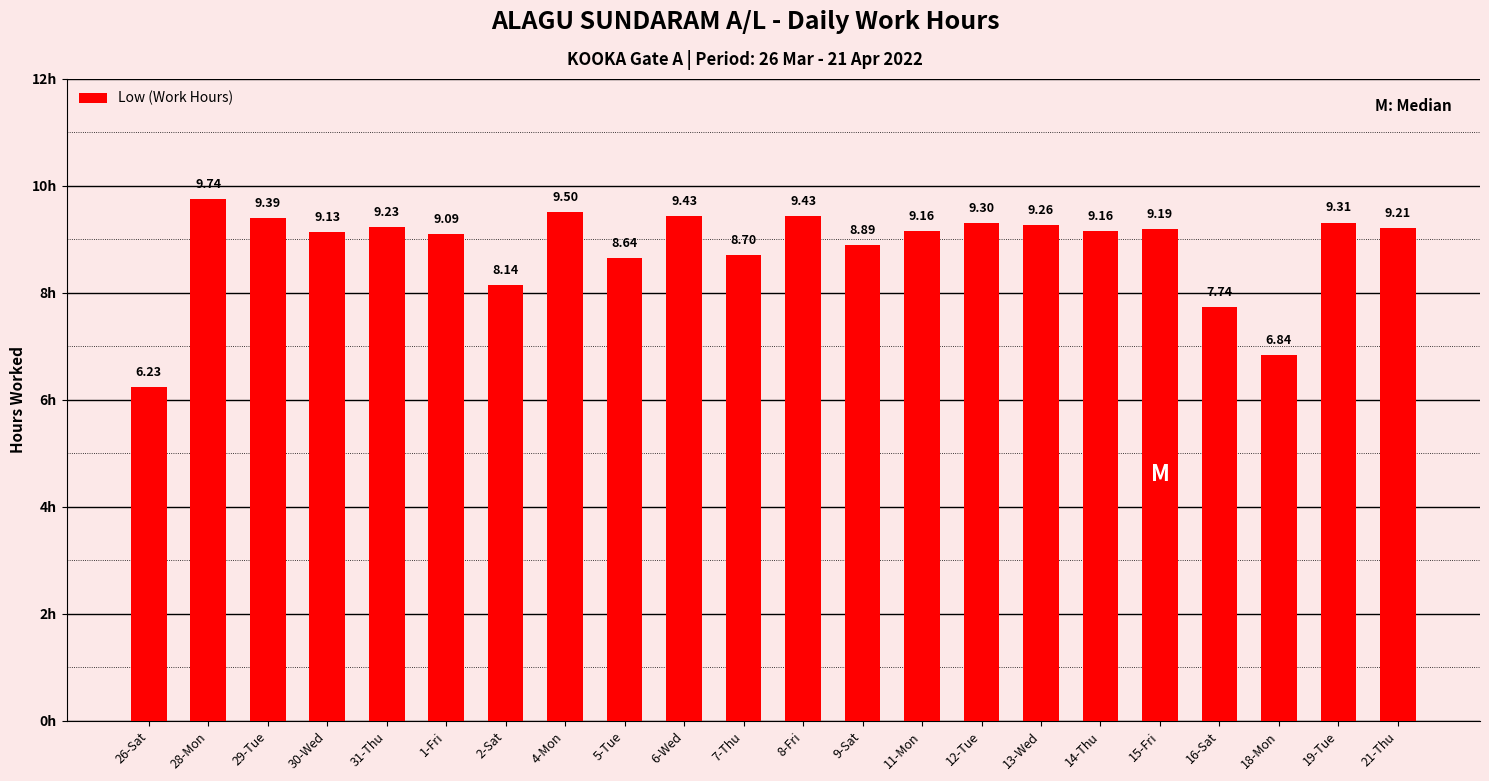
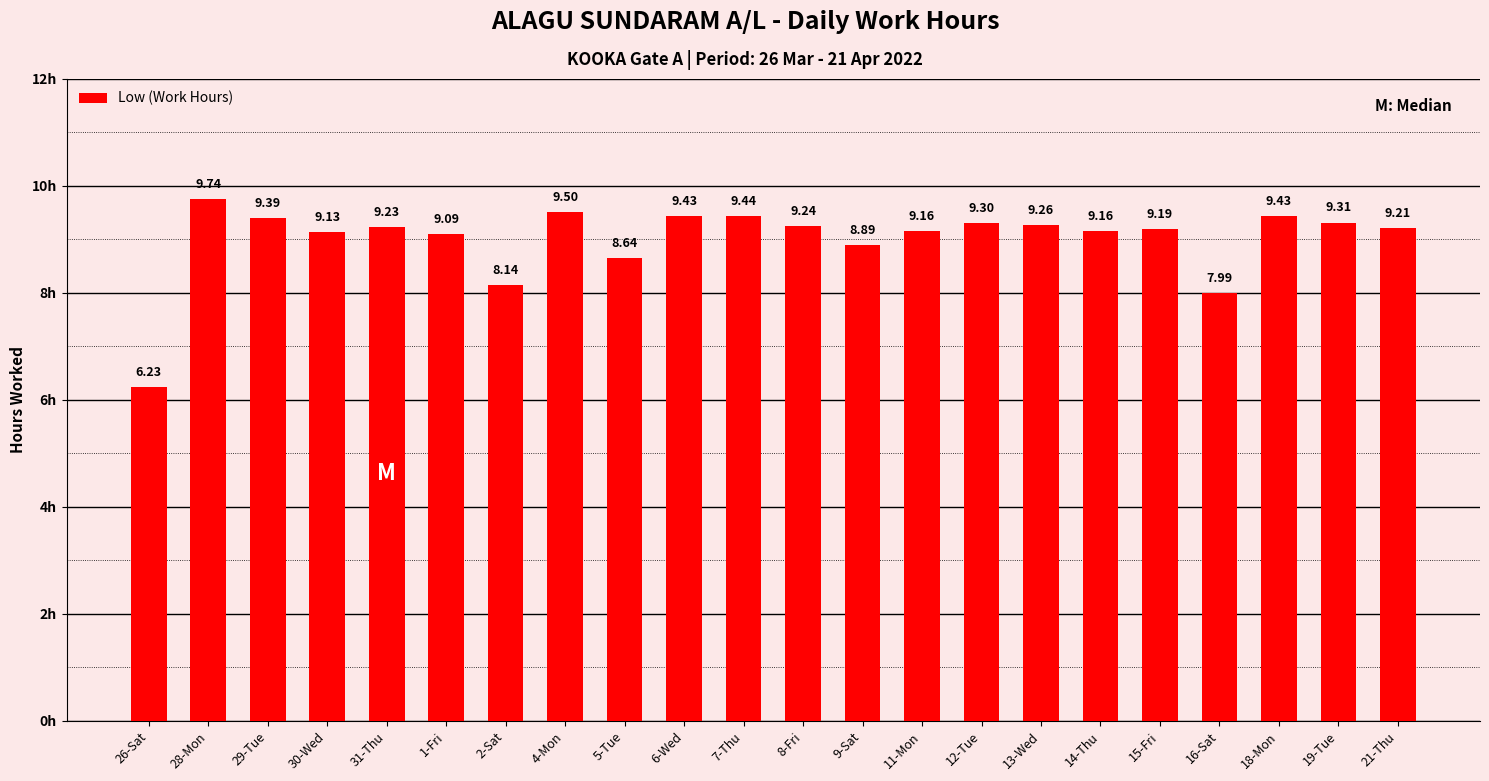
  {
    "26-Sat": 6.23,
    "28-Mon": 9.74,
    "29-Tue": 9.39,
    "30-Wed": 9.13,
    "31-Thu": 9.23,
    "1-Fri": 9.09,
    "2-Sat": 8.14,
    "4-Mon": 9.50,
    "5-Tue": 8.64,
    "6-Wed": 9.43,
-   "7-Thu": 8.70,
-   "8-Fri": 9.43,
+   "7-Thu": 9.44,
+   "8-Fri": 9.24,
    "9-Sat": 8.89,
    "11-Mon": 9.16,
    "12-Tue": 9.30,
    "13-Wed": 9.26,
    "14-Thu": 9.16,
    "15-Fri": 9.19,
-   "16-Sat": 7.74,
-   "18-Mon": 6.84,
+   "16-Sat": 7.99,
+   "18-Mon": 9.43,
    "19-Tue": 9.31,
    "21-Thu": 9.21
  }
